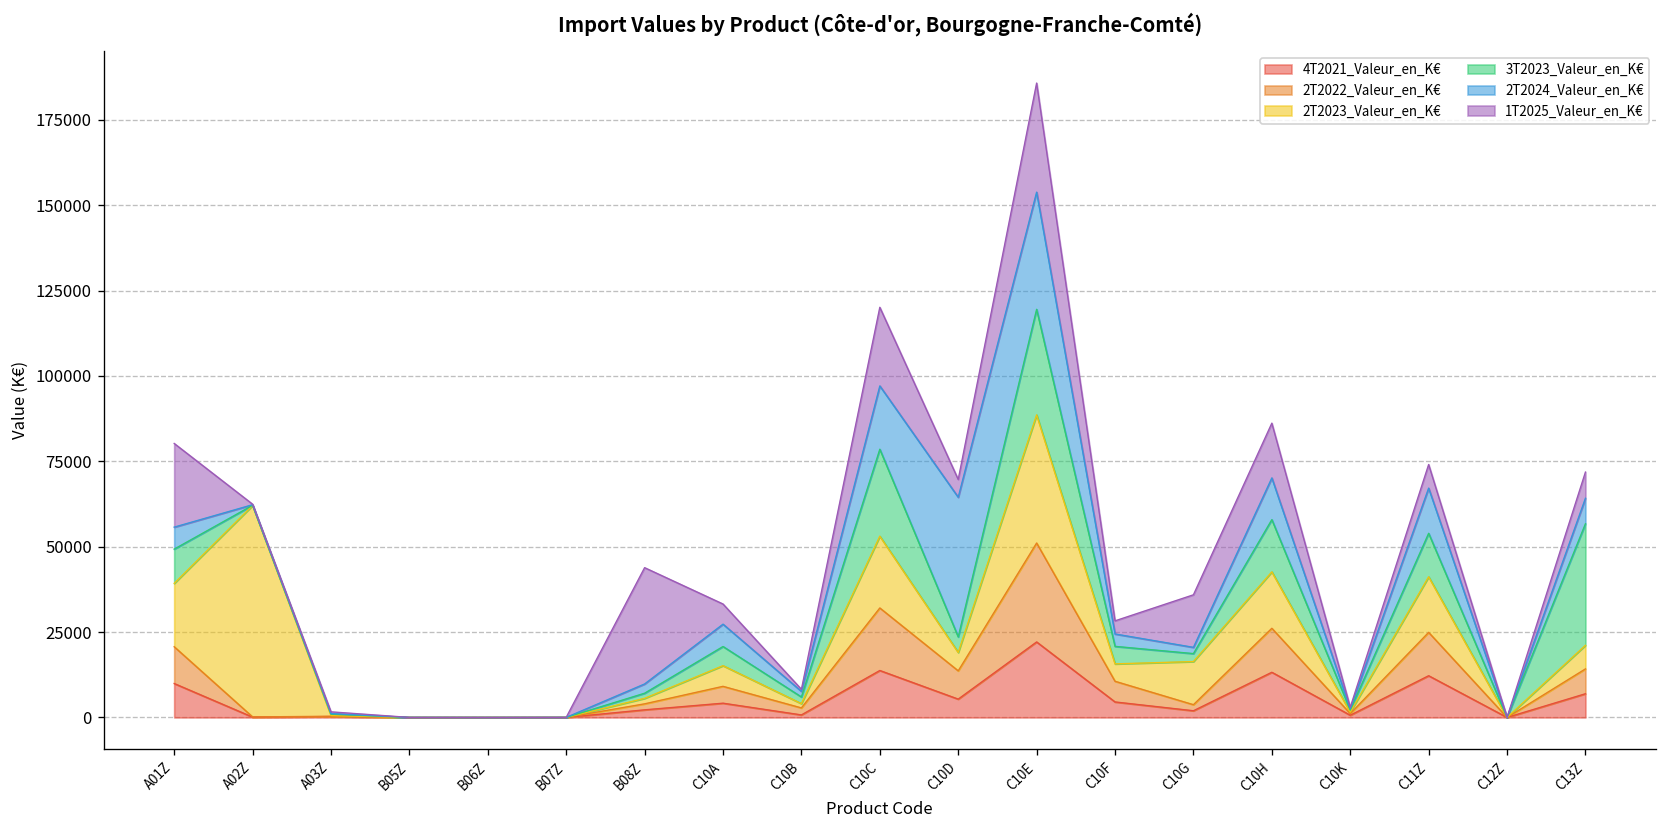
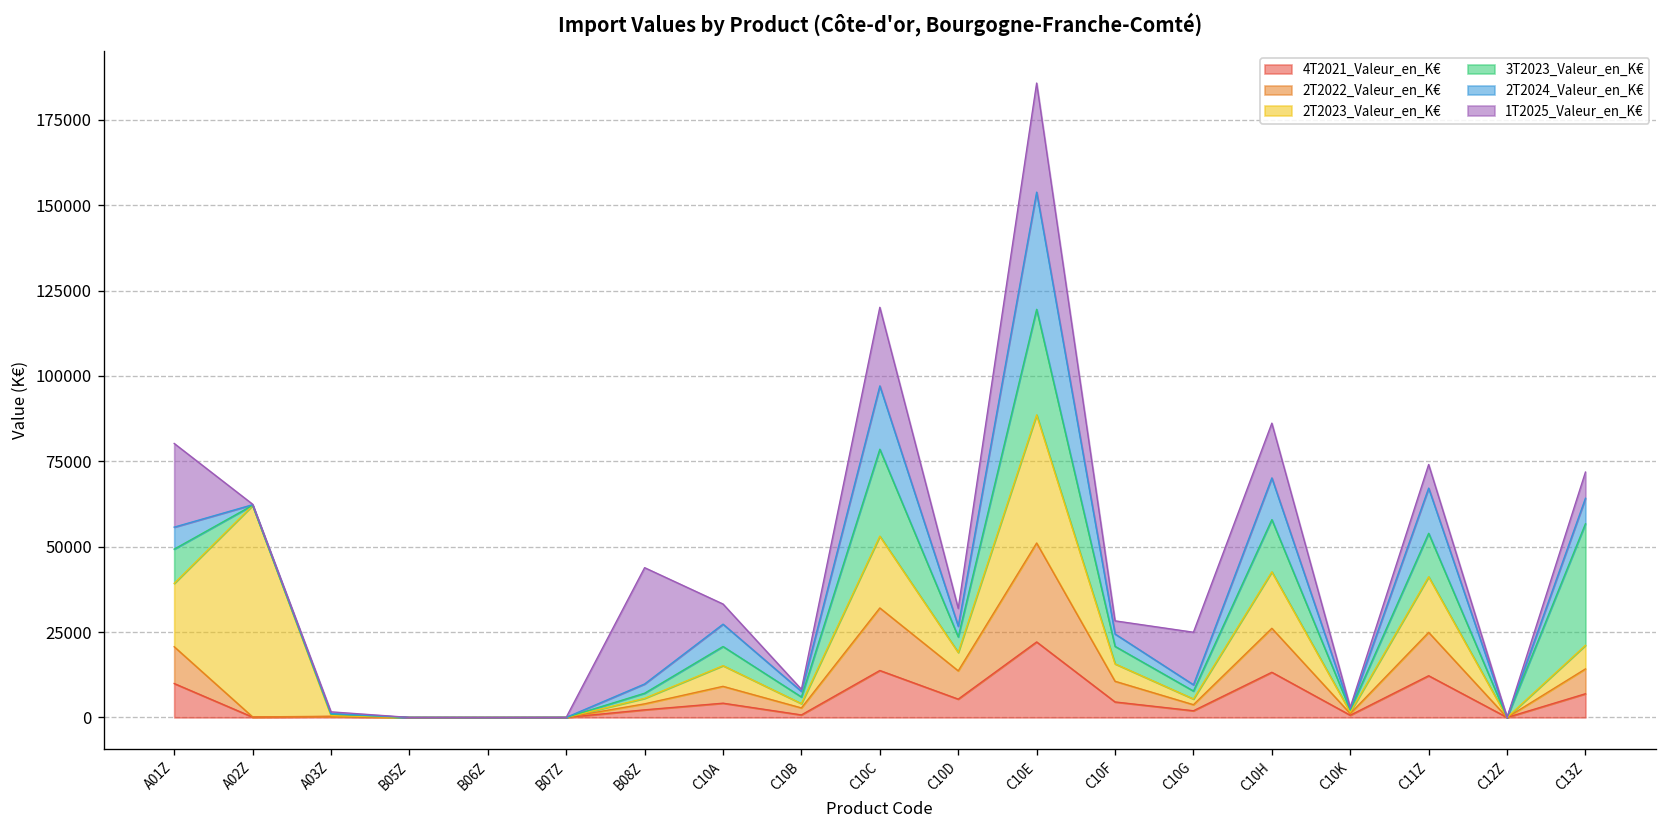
  {
    "2T2023_Valeur_en_K€": {
      "A01Z": 19000,
      "B08Z": 2000,
      "C10A": 6000,
      "C10B": 1000,
      "C10C": 21000,
      "C10D": 5000,
      "C10E": 38000,
      "C10F": 5000,
-     "C10G": 13000,
+     "C10G": 2000,
      "C10H": 17000,
      "C11Z": 16000,
      "C13Z": 7000
    },
    "3T2023_Valeur_en_K€": {
      "A01Z": 10000,
      "B08Z": 1000,
      "C10A": 6000,
      "C10B": 2000,
      "C10C": 25000,
      "C10D": 5000,
      "C10E": 31000,
      "C10F": 5000,
      "C10G": 2000,
      "C10H": 15000,
      "C11Z": 13000,
      "C13Z": 36000
    },
    "2T2024_Valeur_en_K€": {
      "A01Z": 6000,
      "B08Z": 3000,
      "C10A": 7000,
      "C10C": 19000,
-     "C10D": 41000,
+     "C10D": 3000,
      "C10E": 34000,
      "C10F": 4000,
      "C10G": 2000,
      "C10H": 12000,
      "C11Z": 13000,
      "C13Z": 7000
    },
    "1T2025_Valeur_en_K€": {
      "A01Z": 25000,
      "B08Z": 34000,
      "C10A": 6000,
      "C10C": 23000,
      "C10D": 5000,
      "C10E": 32000,
      "C10F": 4000,
      "C10G": 15000,
      "C10H": 16000,
      "C11Z": 7000,
      "C13Z": 8000
    }
  }
